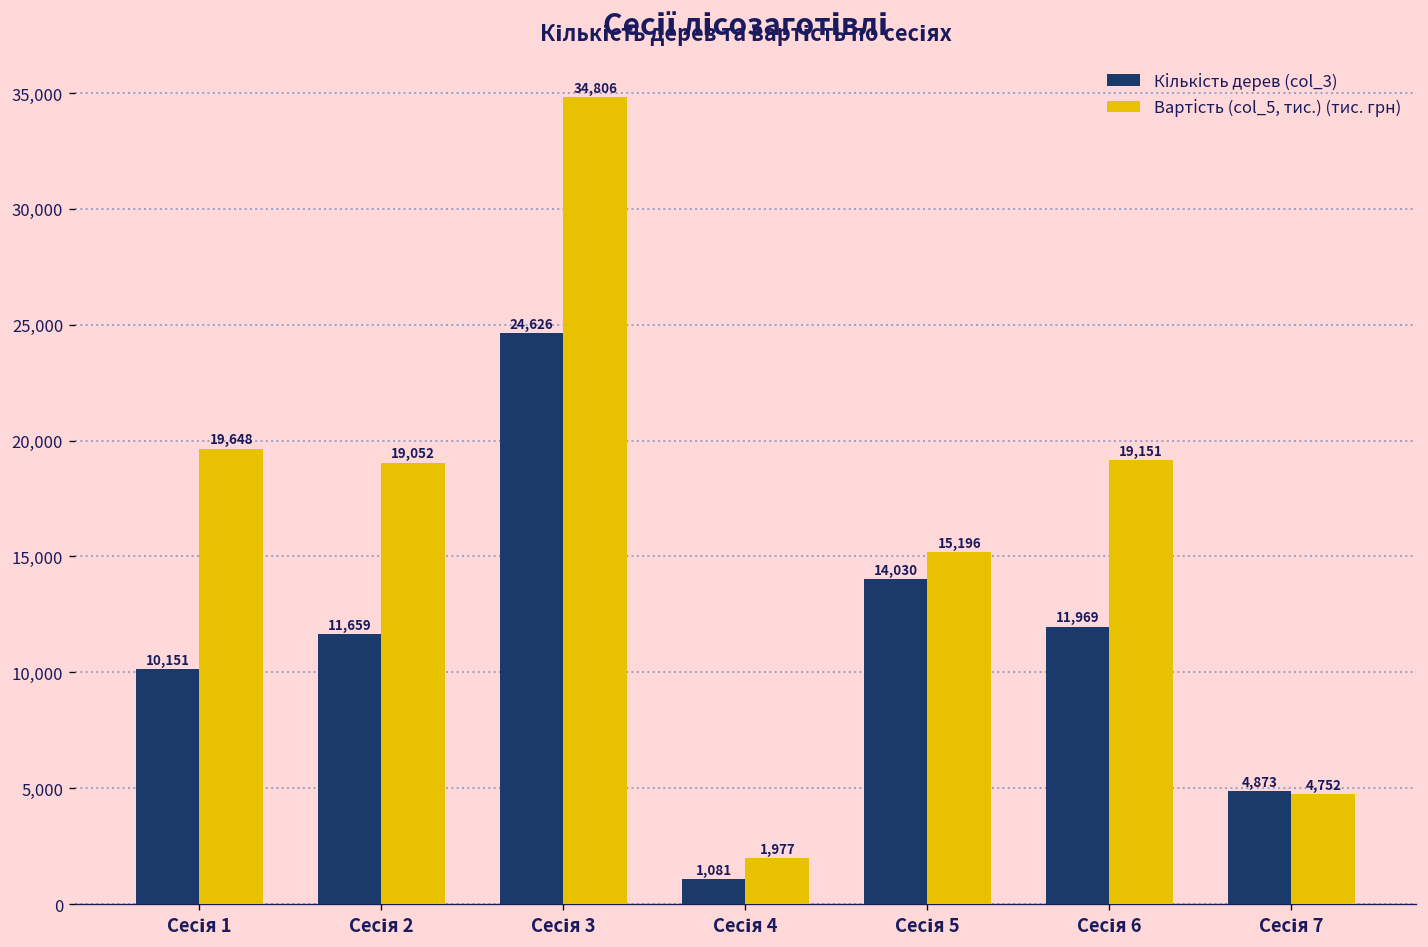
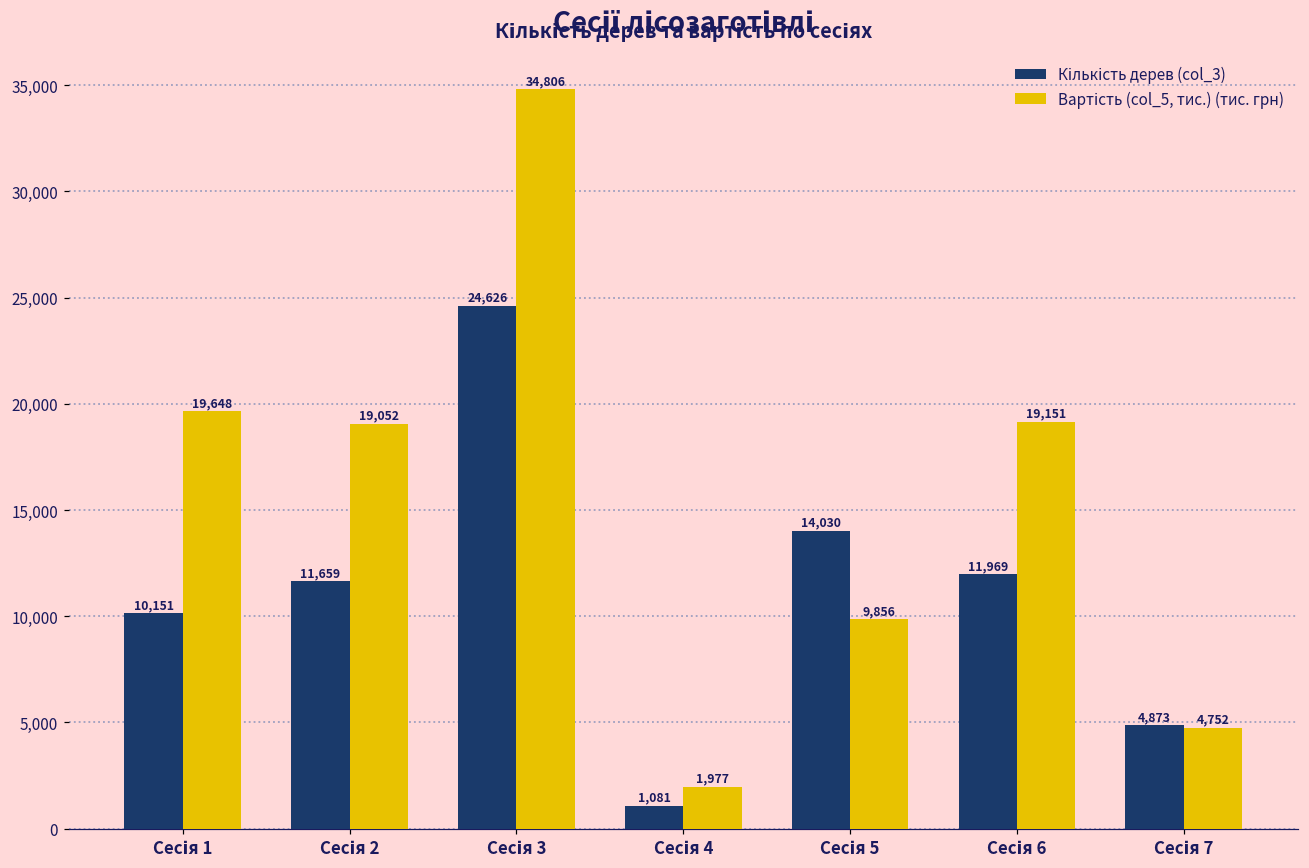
  {
    "Кількість дерев (col_3)": {
      "Сесія 1": "10,151",
      "Сесія 2": "11,659",
      "Сесія 3": "24,626",
      "Сесія 4": "1,081",
      "Сесія 5": "14,030",
      "Сесія 6": "11,969",
      "Сесія 7": "4,873"
    },
    "Вартість (col_5, тис.) (тис. грн)": {
      "Сесія 1": "19,648",
      "Сесія 2": "19,052",
      "Сесія 3": "34,806",
      "Сесія 4": "1,977",
-     "Сесія 5": "15,196",
+     "Сесія 5": "9,856",
      "Сесія 6": "19,151",
      "Сесія 7": "4,752"
    }
  }
